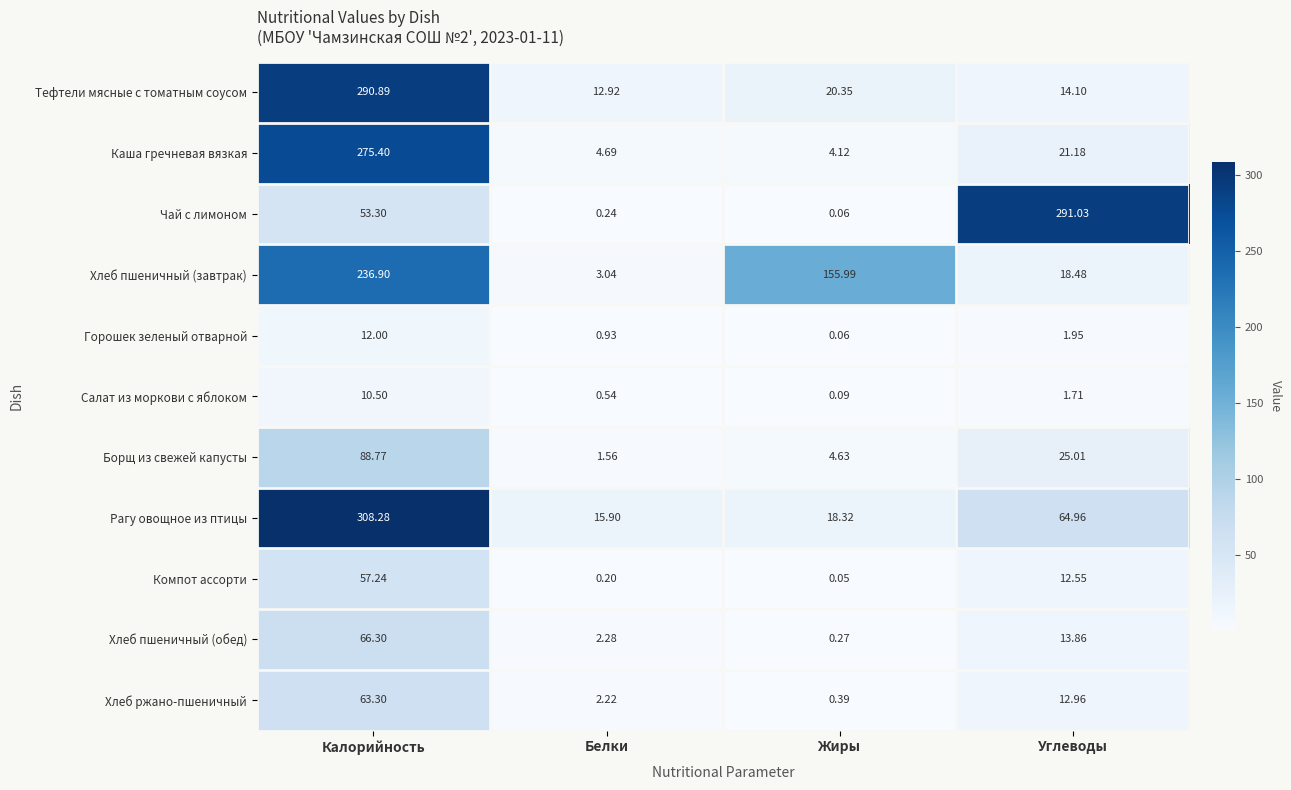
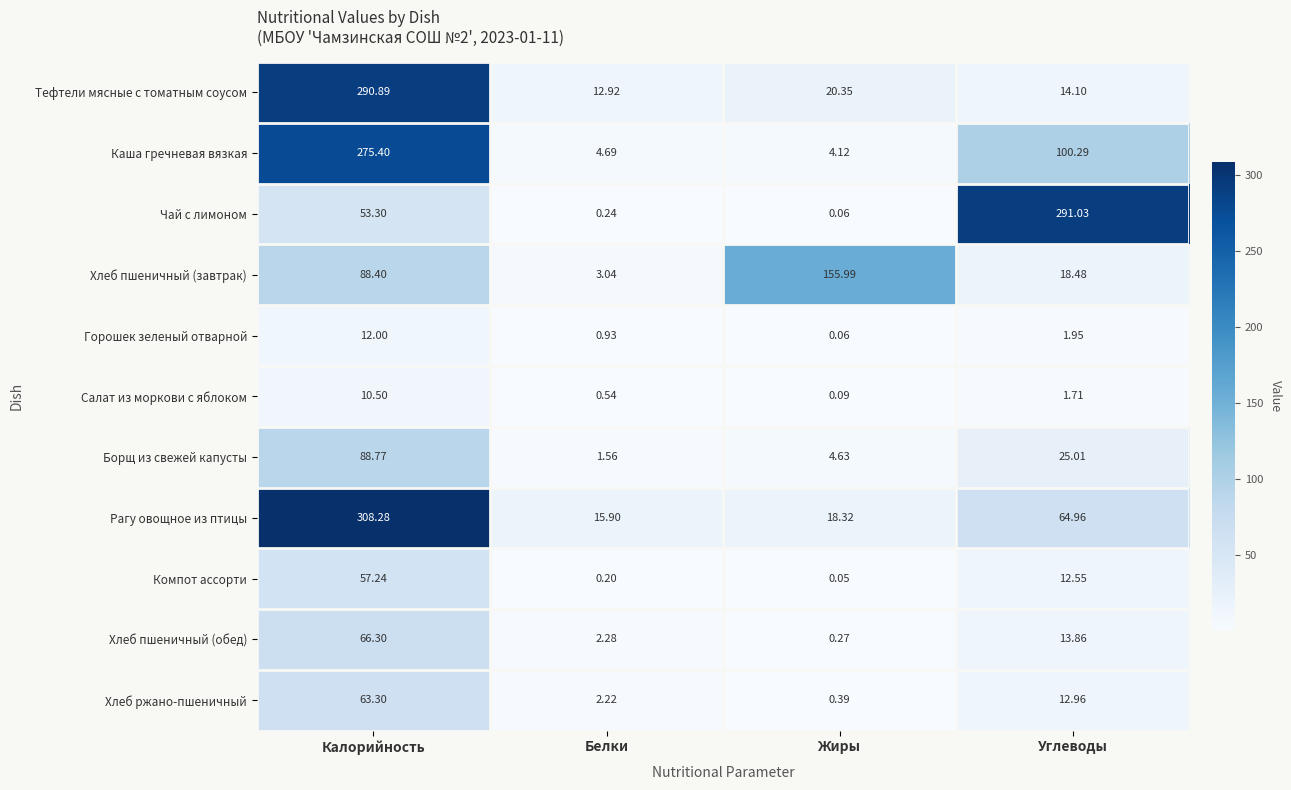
  {
    "Тефтели мясные с томатным соусом": {
      "Калорийность": 290.89,
      "Белки": 12.92,
      "Жиры": 20.35,
      "Углеводы": 14.10
    },
    "Каша гречневая вязкая": {
      "Калорийность": 275.40,
      "Белки": 4.69,
      "Жиры": 4.12,
-     "Углеводы": 21.18
+     "Углеводы": 100.29
    },
    "Чай с лимоном": {
      "Калорийность": 53.30,
      "Белки": 0.24,
      "Жиры": 0.06,
      "Углеводы": 291.03
    },
    "Хлеб пшеничный (завтрак)": {
-     "Калорийность": 236.90,
+     "Калорийность": 88.40,
      "Белки": 3.04,
      "Жиры": 155.99,
      "Углеводы": 18.48
    },
    "Горошек зеленый отварной": {
      "Калорийность": 12.00,
      "Белки": 0.93,
      "Жиры": 0.06,
      "Углеводы": 1.95
    },
    "Салат из моркови с яблоком": {
      "Калорийность": 10.50,
      "Белки": 0.54,
      "Жиры": 0.09,
      "Углеводы": 1.71
    },
    "Борщ из свежей капусты": {
      "Калорийность": 88.77,
      "Белки": 1.56,
      "Жиры": 4.63,
      "Углеводы": 25.01
    },
    "Рагу овощное из птицы": {
      "Калорийность": 308.28,
      "Белки": 15.90,
      "Жиры": 18.32,
      "Углеводы": 64.96
    },
    "Компот ассорти": {
      "Калорийность": 57.24,
      "Белки": 0.20,
      "Жиры": 0.05,
      "Углеводы": 12.55
    },
    "Хлеб пшеничный (обед)": {
      "Калорийность": 66.30,
      "Белки": 2.28,
      "Жиры": 0.27,
      "Углеводы": 13.86
    },
    "Хлеб ржано-пшеничный": {
      "Калорийность": 63.30,
      "Белки": 2.22,
      "Жиры": 0.39,
      "Углеводы": 12.96
    }
  }
